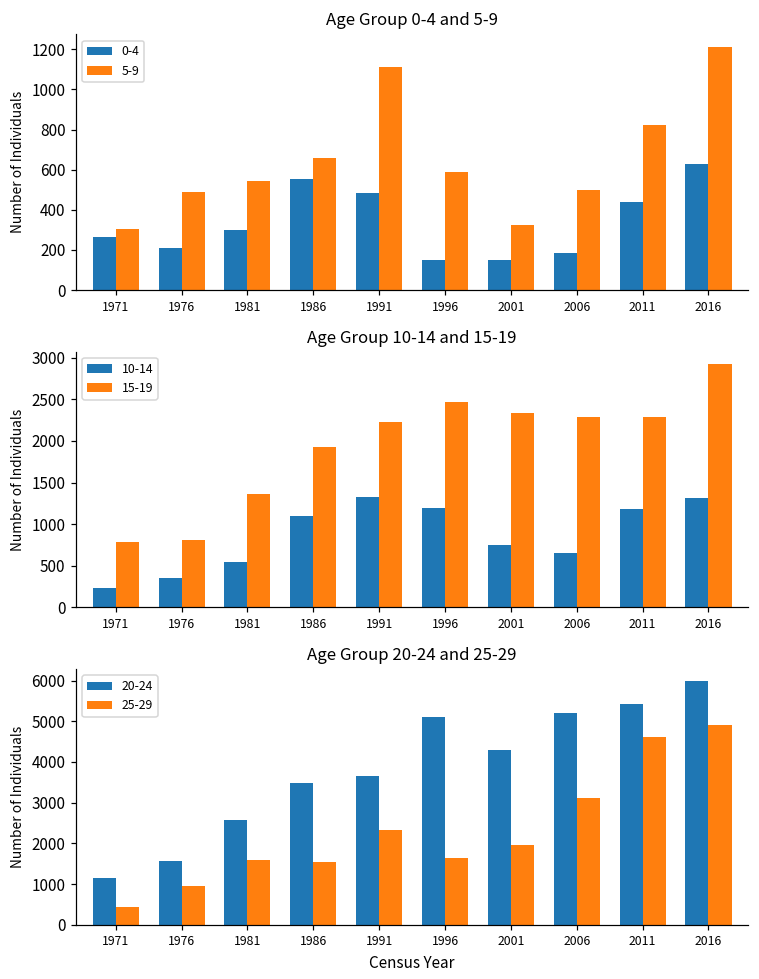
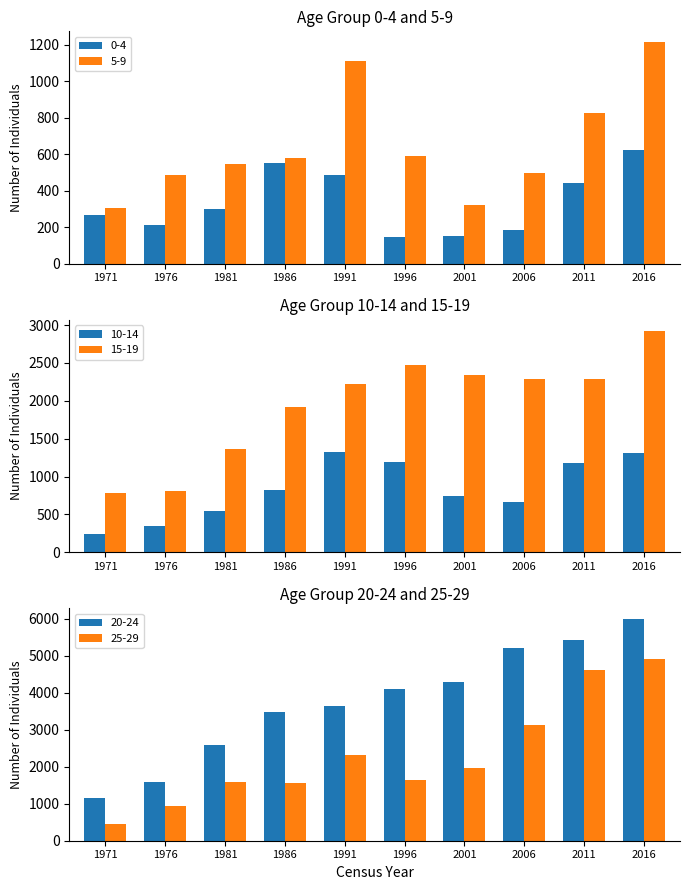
  {
    "Age Group 0-4 and 5-9": {
      "0-4": {
        "1971": 270,
        "1976": 210,
        "1981": 300,
        "1986": 550,
        "1991": 480,
        "1996": 150,
        "2001": 150,
        "2006": 190,
        "2011": 440,
        "2016": 630
      },
      "5-9": {
        "1971": 310,
        "1976": 490,
        "1981": 550,
-       "1986": 660,
+       "1986": 580,
        "1991": 1110,
        "1996": 590,
        "2001": 320,
        "2006": 500,
        "2011": 830,
        "2016": 1210
      }
    },
    "Age Group 10-14 and 15-19": {
      "10-14": {
        "1971": 200,
        "1976": 300,
        "1981": 500,
-       "1986": 1100,
+       "1986": 800,
        "1991": 1300,
        "1996": 1200,
        "2001": 700,
        "2006": 700,
        "2011": 1200,
        "2016": 1300
      },
      "15-19": {
        "1971": 800,
        "1976": 800,
        "1981": 1400,
        "1986": 1900,
        "1991": 2200,
        "1996": 2500,
        "2001": 2300,
        "2006": 2300,
        "2011": 2300,
        "2016": 2900
      }
    },
    "Age Group 20-24 and 25-29": {
      "20-24": {
        "1971": 1100,
        "1976": 1600,
        "1981": 2600,
        "1986": 3500,
        "1991": 3600,
-       "1996": 5100,
+       "1996": 4100,
        "2001": 4300,
        "2006": 5200,
        "2011": 5400,
        "2016": 6000
      },
      "25-29": {
        "1971": 400,
        "1976": 900,
        "1981": 1600,
        "1986": 1600,
        "1991": 2300,
        "1996": 1600,
        "2001": 2000,
        "2006": 3100,
        "2011": 4600,
        "2016": 4900
      }
    }
  }
